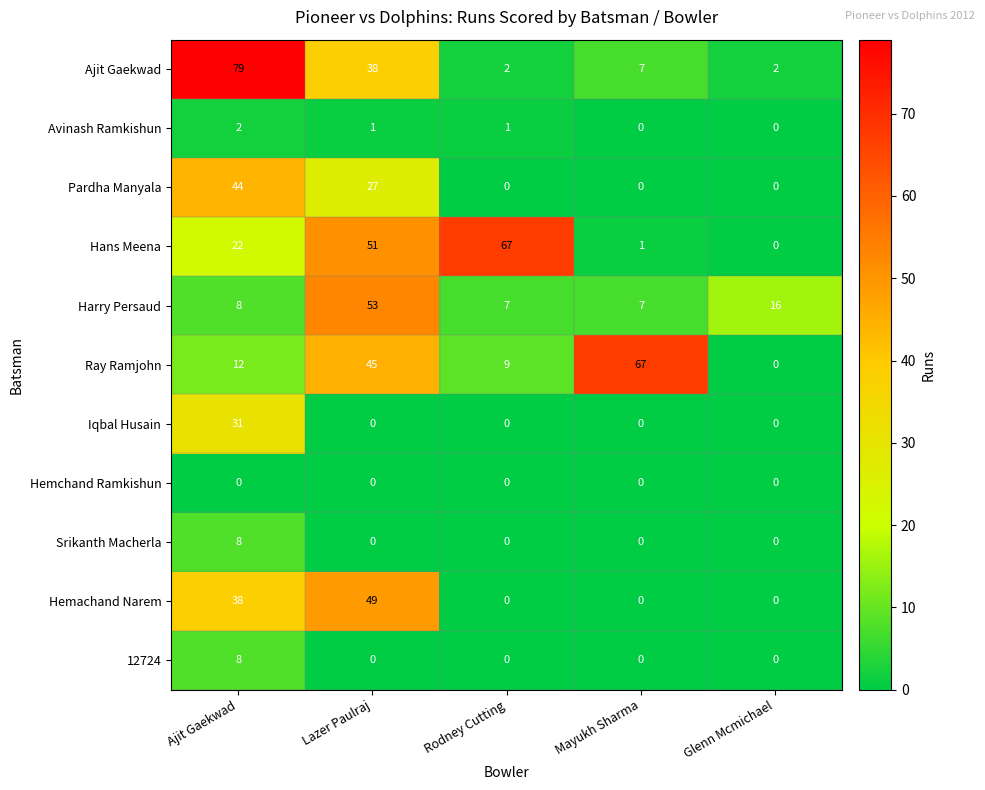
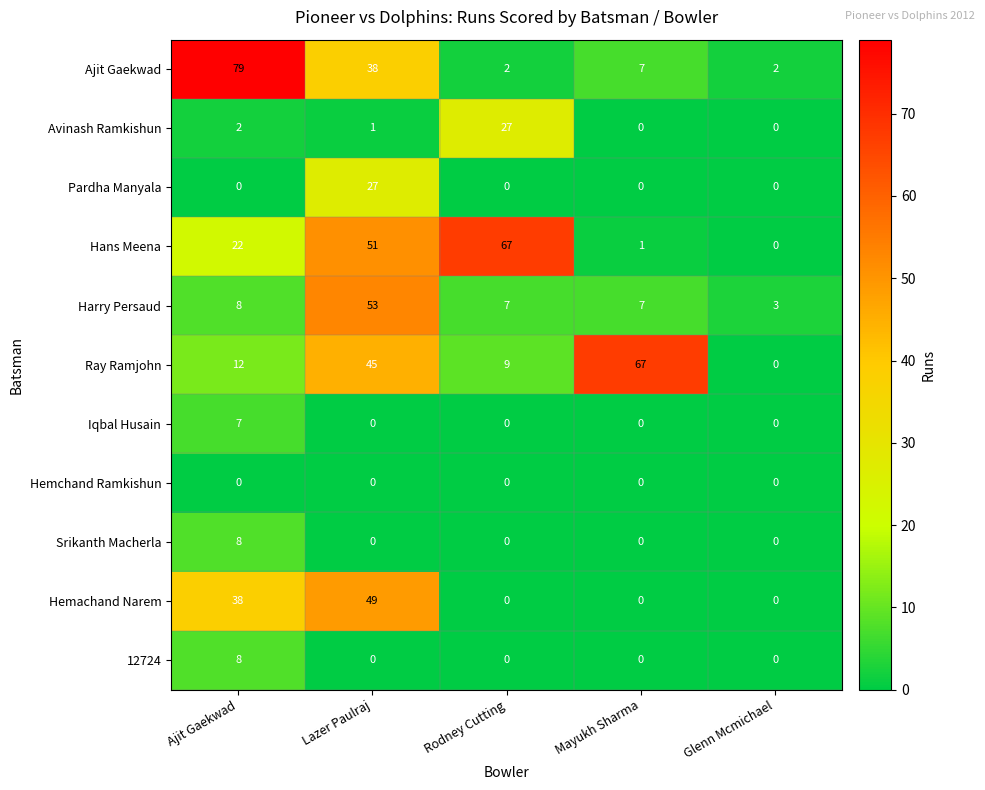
  {
    "Ajit Gaekwad": {
      "Ajit Gaekwad": 79,
      "Lazer Paulraj": 38,
      "Rodney Cutting": 2,
      "Mayukh Sharma": 7,
      "Glenn Mcmichael": 2
    },
    "Avinash Ramkishun": {
      "Ajit Gaekwad": 2,
      "Lazer Paulraj": 1,
-     "Rodney Cutting": 1,
+     "Rodney Cutting": 27,
      "Mayukh Sharma": 0,
      "Glenn Mcmichael": 0
    },
    "Pardha Manyala": {
-     "Ajit Gaekwad": 44,
+     "Ajit Gaekwad": 0,
      "Lazer Paulraj": 27,
      "Rodney Cutting": 0,
      "Mayukh Sharma": 0,
      "Glenn Mcmichael": 0
    },
    "Hans Meena": {
      "Ajit Gaekwad": 22,
      "Lazer Paulraj": 51,
      "Rodney Cutting": 67,
      "Mayukh Sharma": 1,
      "Glenn Mcmichael": 0
    },
    "Harry Persaud": {
      "Ajit Gaekwad": 8,
      "Lazer Paulraj": 53,
      "Rodney Cutting": 7,
      "Mayukh Sharma": 7,
-     "Glenn Mcmichael": 16
+     "Glenn Mcmichael": 3
    },
    "Ray Ramjohn": {
      "Ajit Gaekwad": 12,
      "Lazer Paulraj": 45,
      "Rodney Cutting": 9,
      "Mayukh Sharma": 67,
      "Glenn Mcmichael": 0
    },
    "Iqbal Husain": {
-     "Ajit Gaekwad": 31,
+     "Ajit Gaekwad": 7,
      "Lazer Paulraj": 0,
      "Rodney Cutting": 0,
      "Mayukh Sharma": 0,
      "Glenn Mcmichael": 0
    },
    "Hemchand Ramkishun": {
      "Ajit Gaekwad": 0,
      "Lazer Paulraj": 0,
      "Rodney Cutting": 0,
      "Mayukh Sharma": 0,
      "Glenn Mcmichael": 0
    },
    "Srikanth Macherla": {
      "Ajit Gaekwad": 8,
      "Lazer Paulraj": 0,
      "Rodney Cutting": 0,
      "Mayukh Sharma": 0,
      "Glenn Mcmichael": 0
    },
    "Hemachand Narem": {
      "Ajit Gaekwad": 38,
      "Lazer Paulraj": 49,
      "Rodney Cutting": 0,
      "Mayukh Sharma": 0,
      "Glenn Mcmichael": 0
    },
    "12724": {
      "Ajit Gaekwad": 8,
      "Lazer Paulraj": 0,
      "Rodney Cutting": 0,
      "Mayukh Sharma": 0,
      "Glenn Mcmichael": 0
    }
  }
